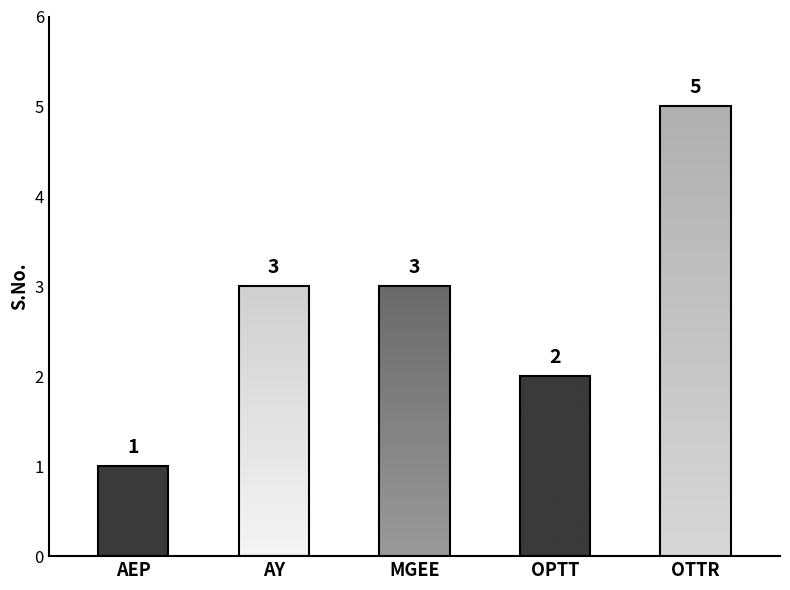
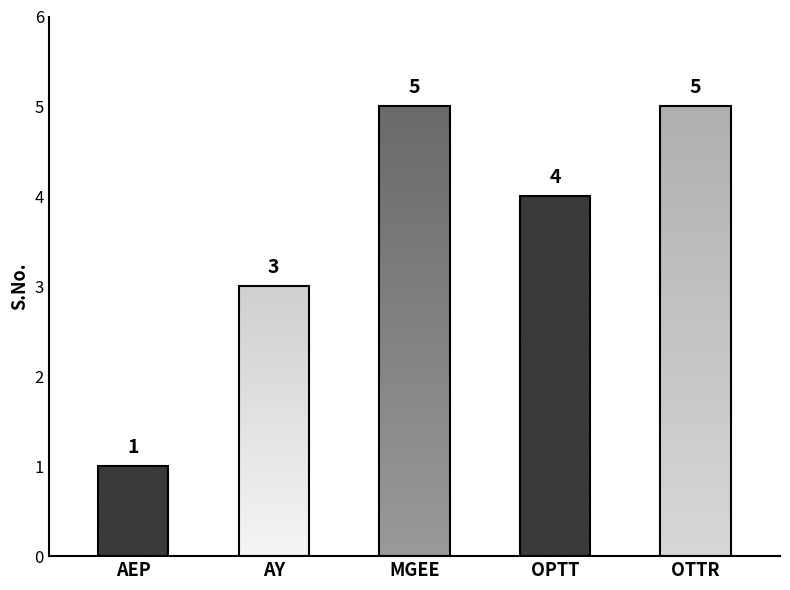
  {
    "AEP": 1,
    "AY": 3,
-   "MGEE": 3,
-   "OPTT": 2,
+   "MGEE": 5,
+   "OPTT": 4,
    "OTTR": 5
  }
